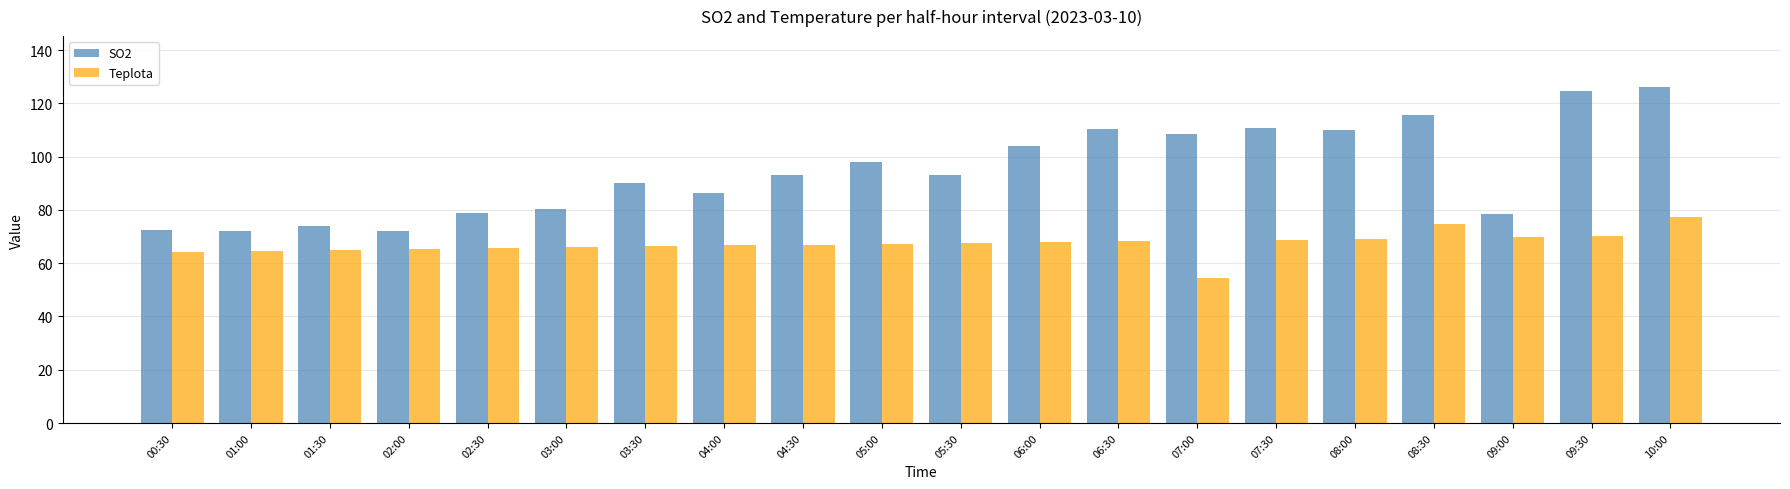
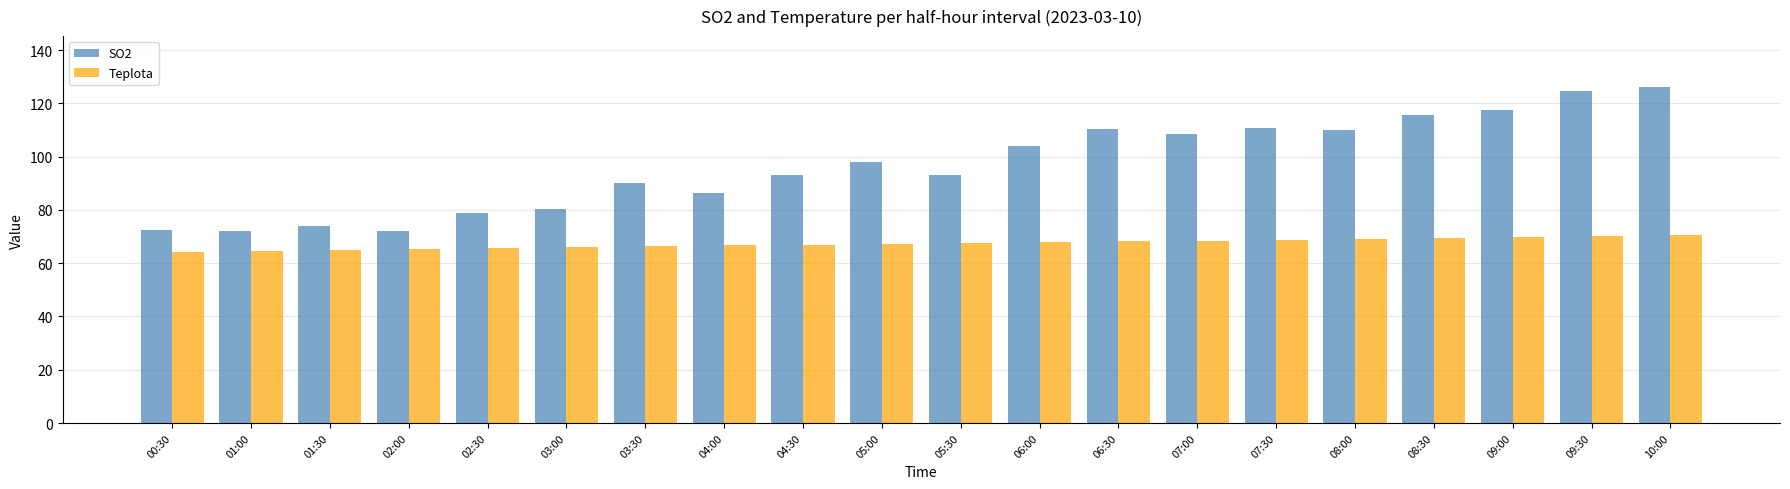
  {
    "SO2": {
      "00:30": 72,
      "01:00": 72,
      "01:30": 74,
      "02:00": 72,
      "02:30": 79,
      "03:00": 80,
      "03:30": 90,
      "04:00": 86,
      "04:30": 93,
      "05:00": 98,
      "05:30": 93,
      "06:00": 104,
      "06:30": 110,
      "07:00": 108,
      "07:30": 111,
      "08:00": 110,
      "08:30": 116,
-     "09:00": 78,
+     "09:00": 118,
      "09:30": 125,
      "10:00": 126
    },
    "Teplota": {
      "00:30": 64,
      "01:00": 65,
      "01:30": 65,
      "02:00": 65,
      "02:30": 66,
      "03:00": 66,
      "03:30": 66,
      "04:00": 67,
      "04:30": 67,
      "05:00": 67,
      "05:30": 68,
      "06:00": 68,
      "06:30": 68,
-     "07:00": 54,
+     "07:00": 68,
      "07:30": 69,
      "08:00": 69,
-     "08:30": 75,
+     "08:30": 69,
      "09:00": 70,
      "09:30": 70,
-     "10:00": 77
+     "10:00": 70
    }
  }
